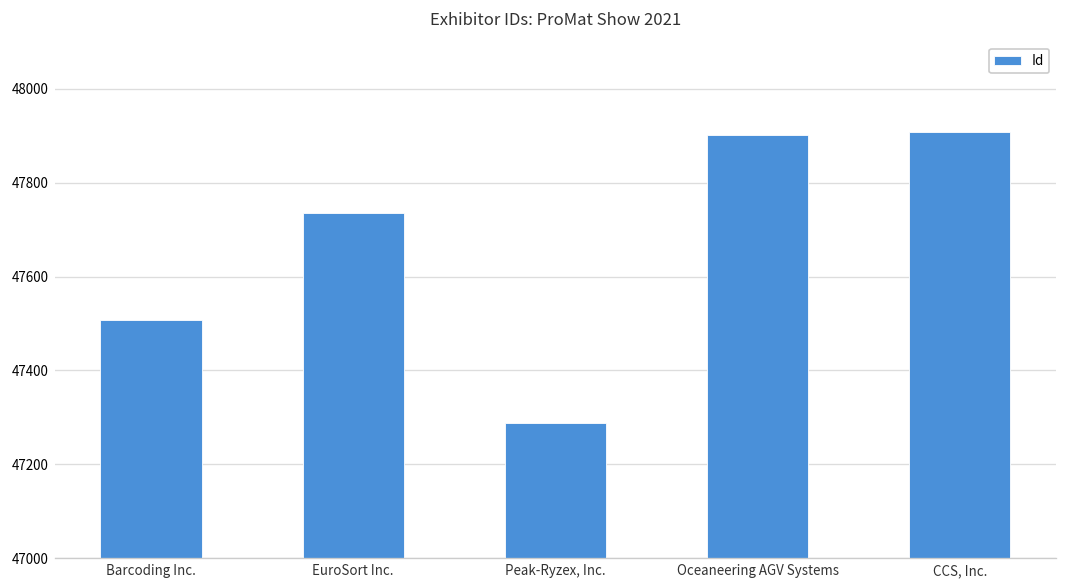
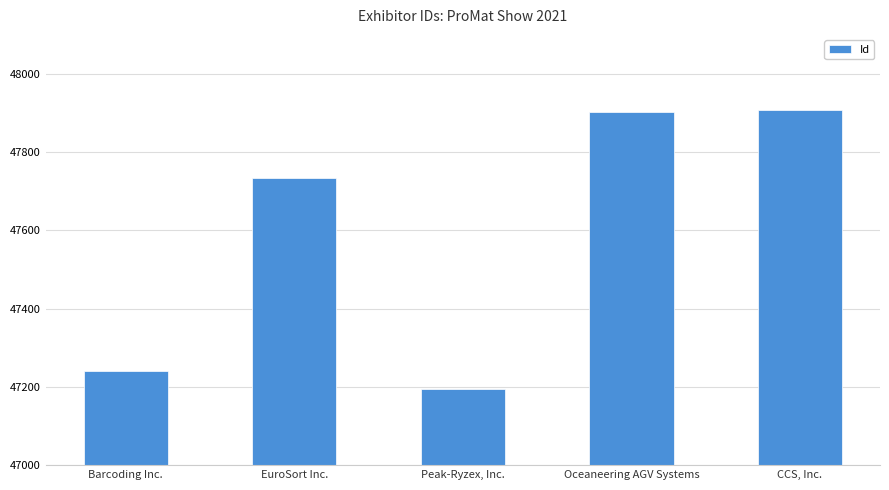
  {
-   "Barcoding Inc.": 47510,
+   "Barcoding Inc.": 47240,
    "EuroSort Inc.": 47740,
-   "Peak-Ryzex, Inc.": 47290,
+   "Peak-Ryzex, Inc.": 47200,
    "Oceaneering AGV Systems": 47900,
    "CCS, Inc.": 47910
  }
